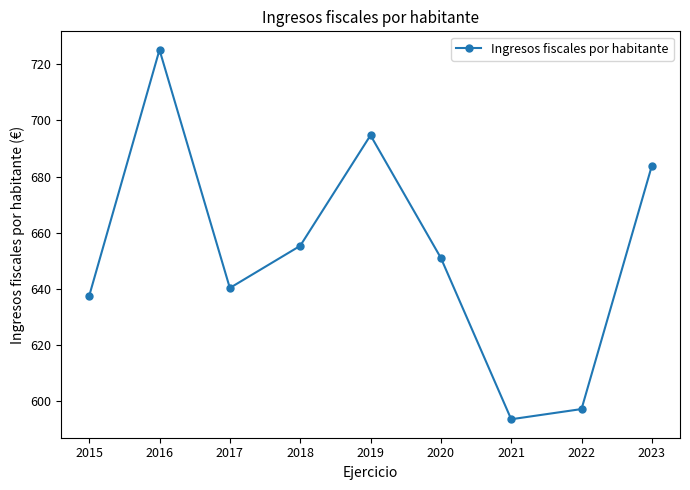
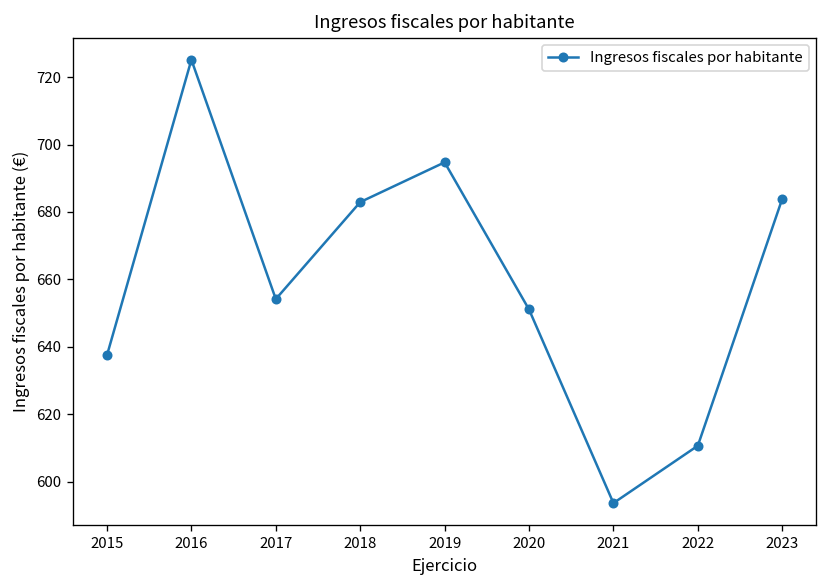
  {
    "2015": 637,
    "2016": 725,
-   "2017": 640,
-   "2018": 655,
+   "2017": 654,
+   "2018": 683,
    "2019": 695,
    "2020": 651,
    "2021": 594,
-   "2022": 597,
+   "2022": 611,
    "2023": 684
  }
